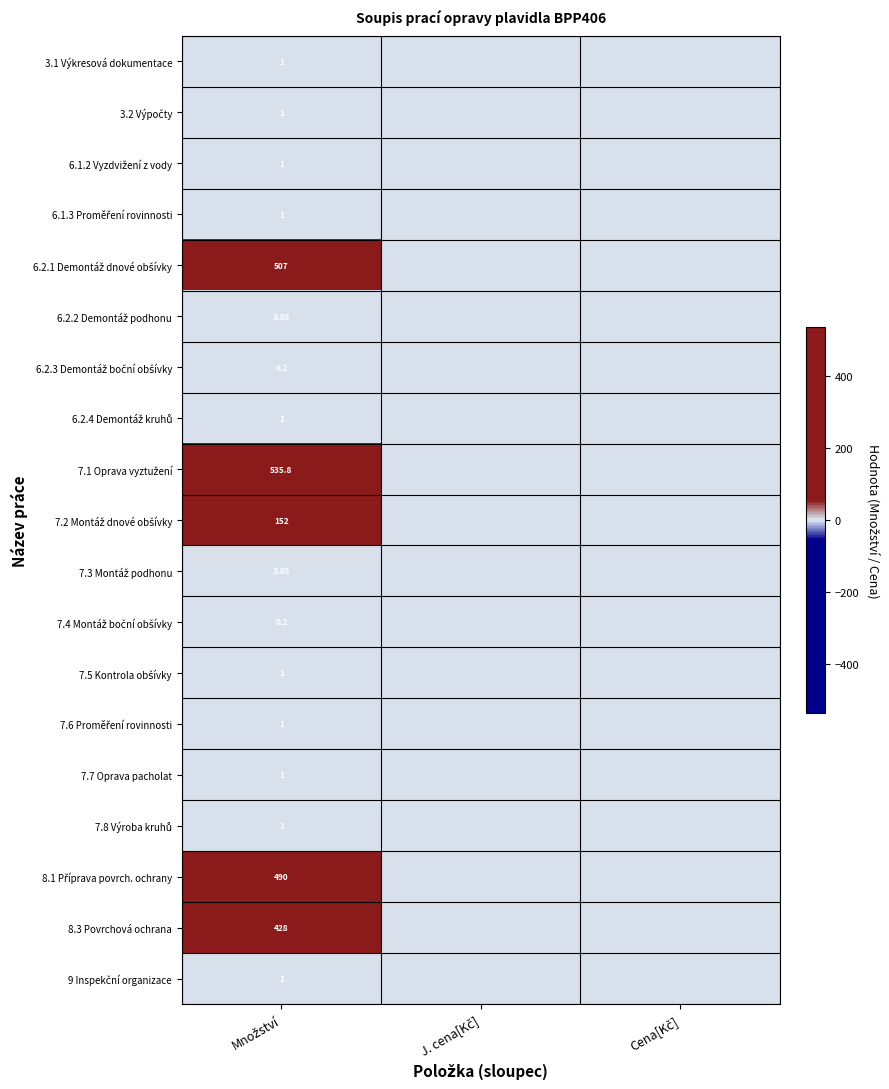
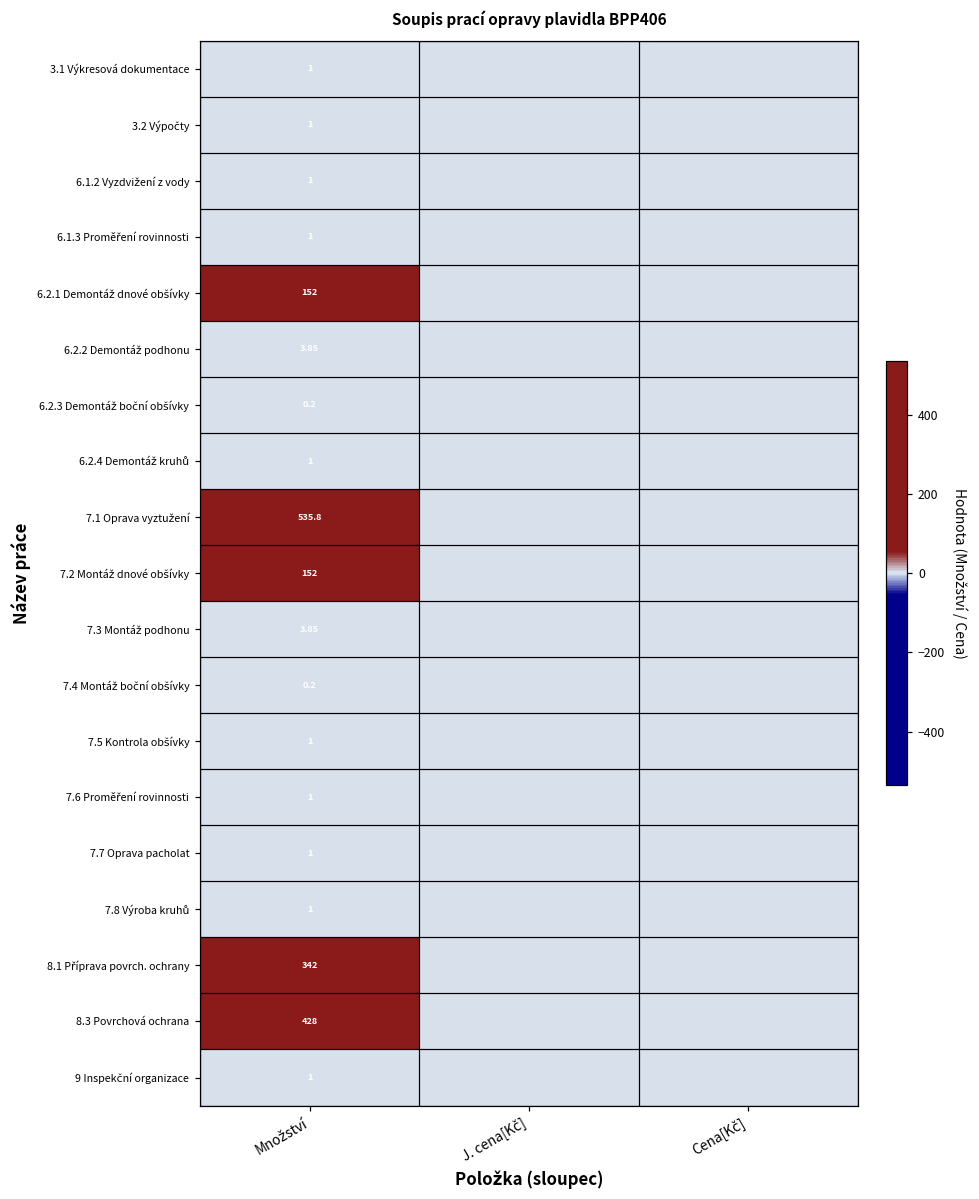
  {
    "6.2.1 Demontáž dnové obšívky": {
-     "Množství": 507
+     "Množství": 152
    },
    "7.1 Oprava vyztužení": {
      "Množství": 535.8
    },
    "7.2 Montáž dnové obšívky": {
      "Množství": 152
    },
    "8.1 Příprava povrch. ochrany": {
-     "Množství": 490
+     "Množství": 342
    },
    "8.3 Povrchová ochrana": {
      "Množství": 428
    }
  }
